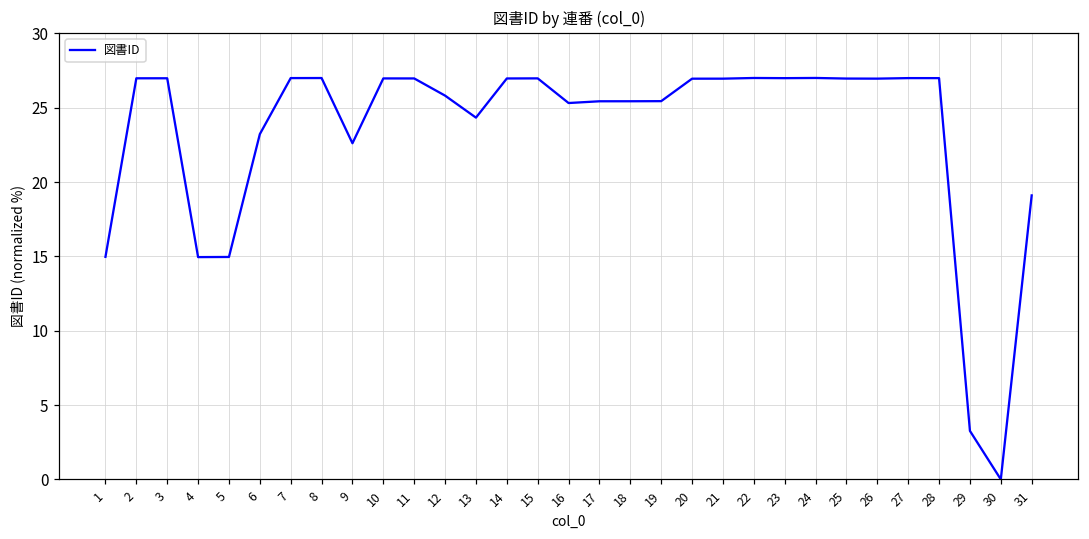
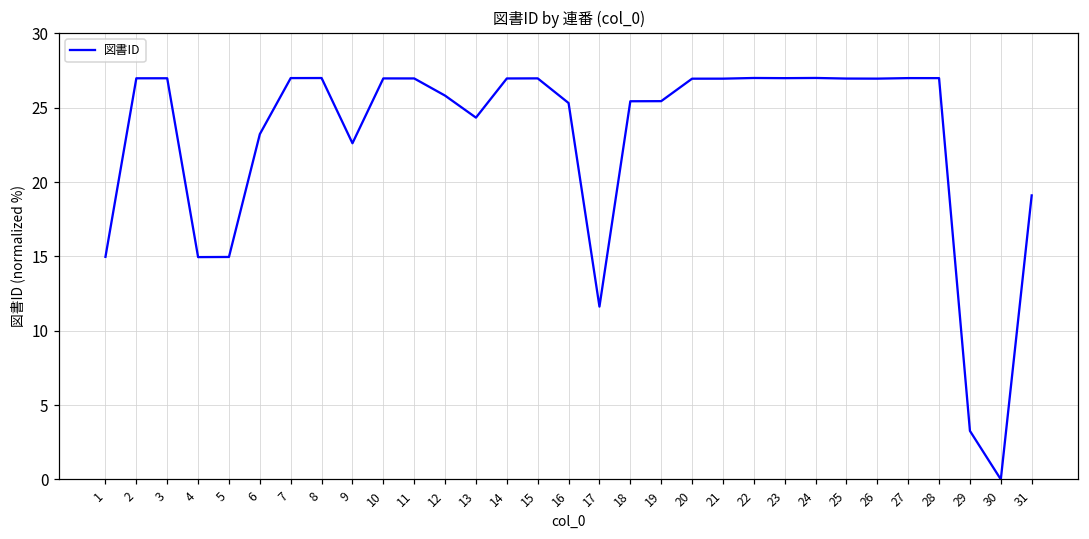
  {
    "1": 15.0,
    "2": 27.0,
    "3": 27.0,
    "4": 15.0,
    "5": 15.0,
    "6": 23.2,
    "7": 27.0,
    "8": 27.0,
    "9": 22.6,
    "10": 27.0,
    "11": 27.0,
    "12": 25.8,
    "13": 24.3,
    "14": 27.0,
    "15": 27.0,
    "16": 25.3,
-   "17": 25.4,
+   "17": 11.6,
    "18": 25.4,
    "19": 25.4,
    "20": 27.0,
    "21": 27.0,
    "22": 27.0,
    "23": 27.0,
    "24": 27.0,
    "25": 27.0,
    "26": 27.0,
    "27": 27.0,
    "28": 27.0,
    "29": 3.3,
    "30": 0.0,
    "31": 19.1
  }
